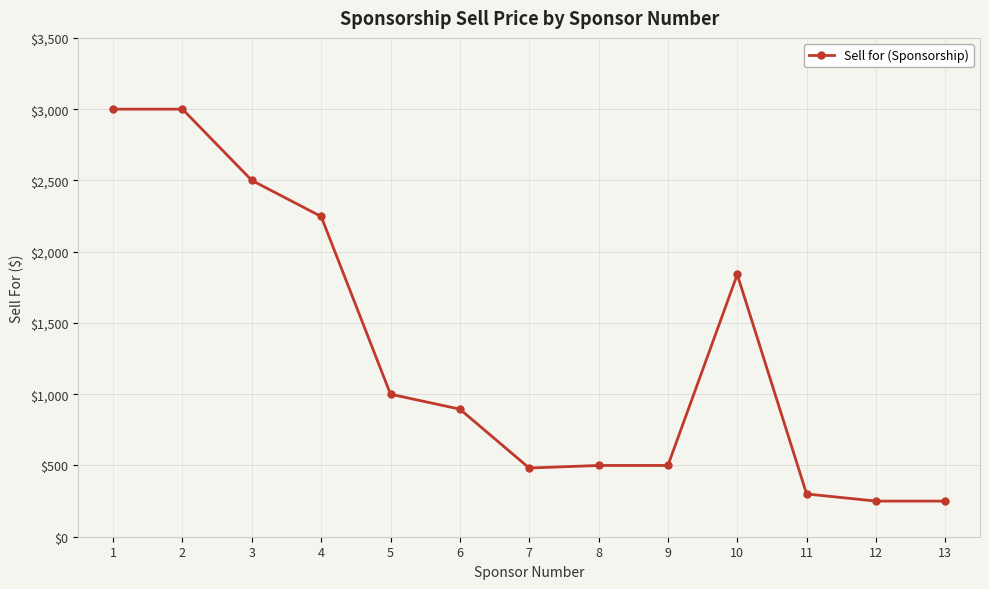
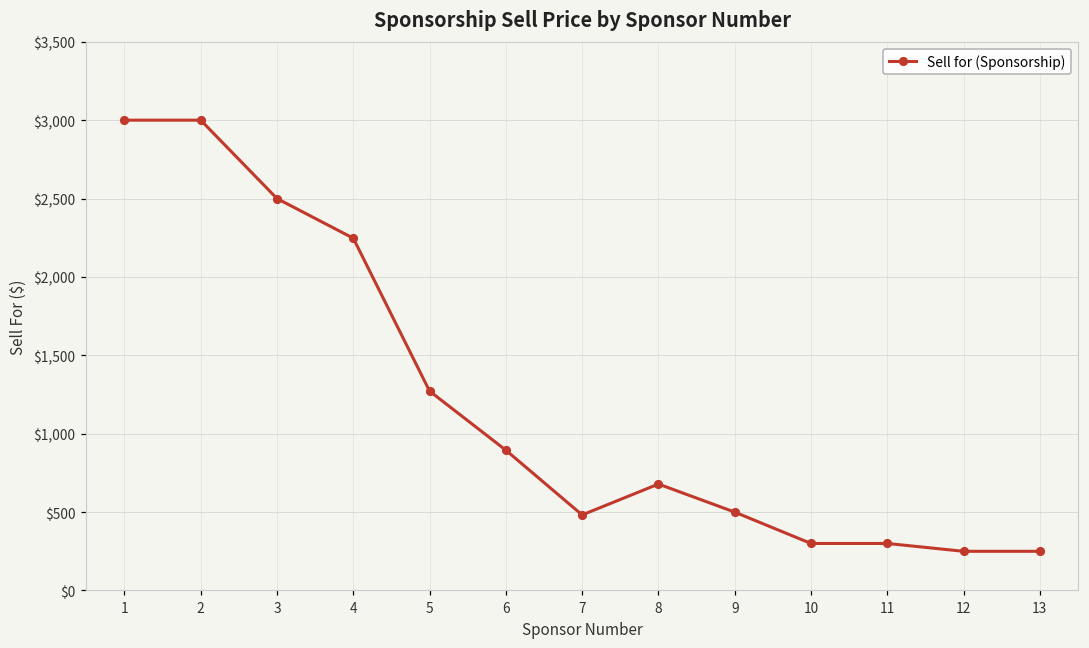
  {
    "1": "$3,000",
    "2": "$3,000",
    "3": "$2,500",
    "4": "$2,250",
-   "5": "$1,000",
+   "5": "$1,270",
    "6": "$900",
    "7": "$480",
-   "8": "$500",
+   "8": "$680",
    "9": "$500",
-   "10": "$1,840",
+   "10": "$300",
    "11": "$300",
    "12": "$250",
    "13": "$250"
  }
